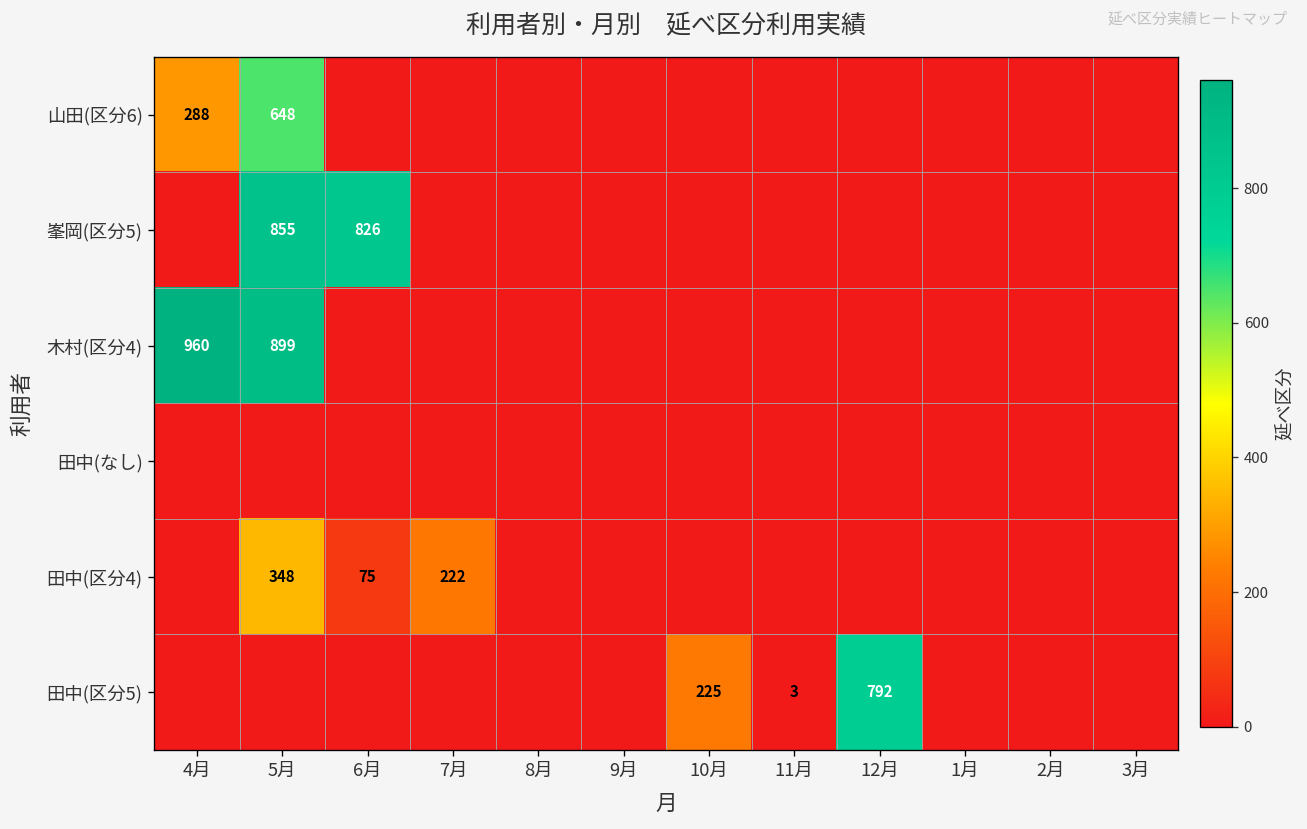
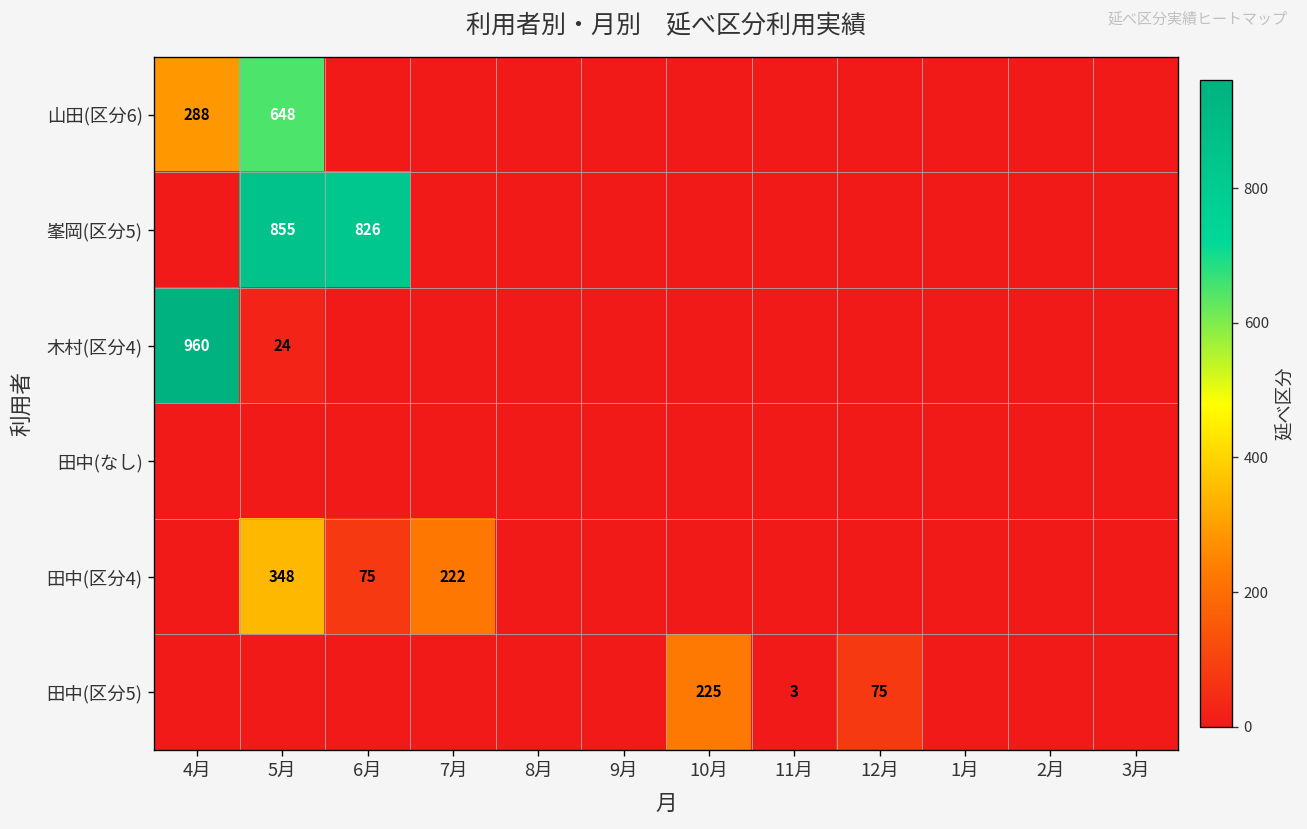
  {
    "山田(区分6)": {
      "4月": 288,
      "5月": 648
    },
    "峯岡(区分5)": {
      "5月": 855,
      "6月": 826
    },
    "木村(区分4)": {
      "4月": 960,
-     "5月": 899
+     "5月": 24
    },
    "田中(区分4)": {
      "5月": 348,
      "6月": 75,
      "7月": 222
    },
    "田中(区分5)": {
      "10月": 225,
      "11月": 3,
-     "12月": 792
+     "12月": 75
    }
  }
